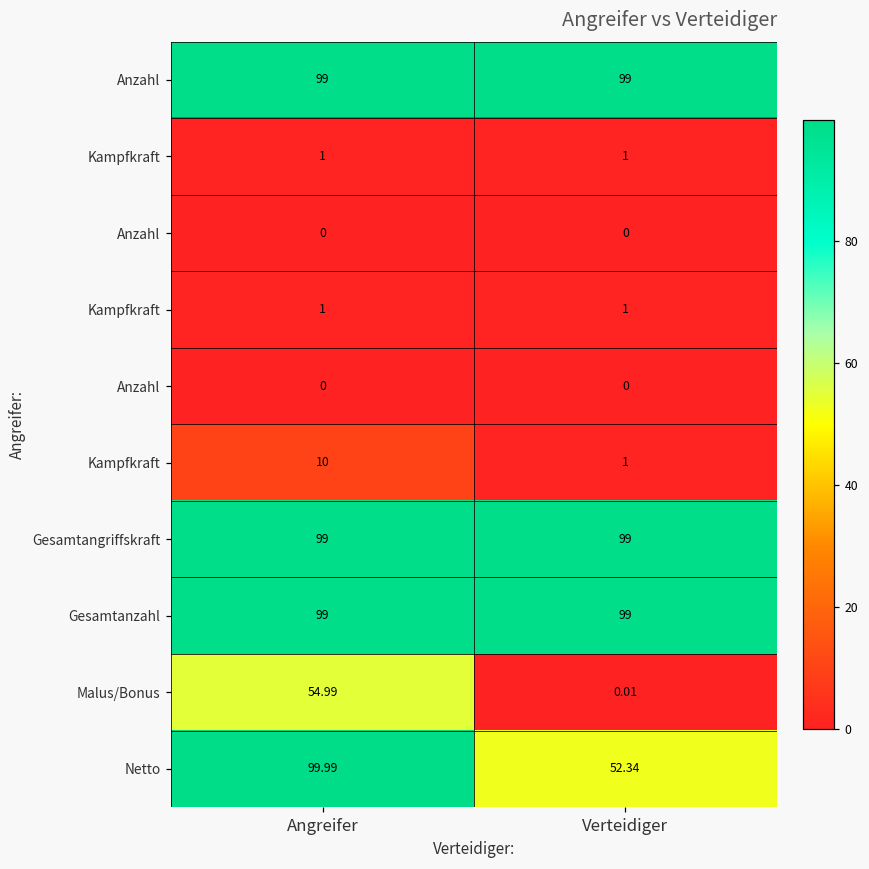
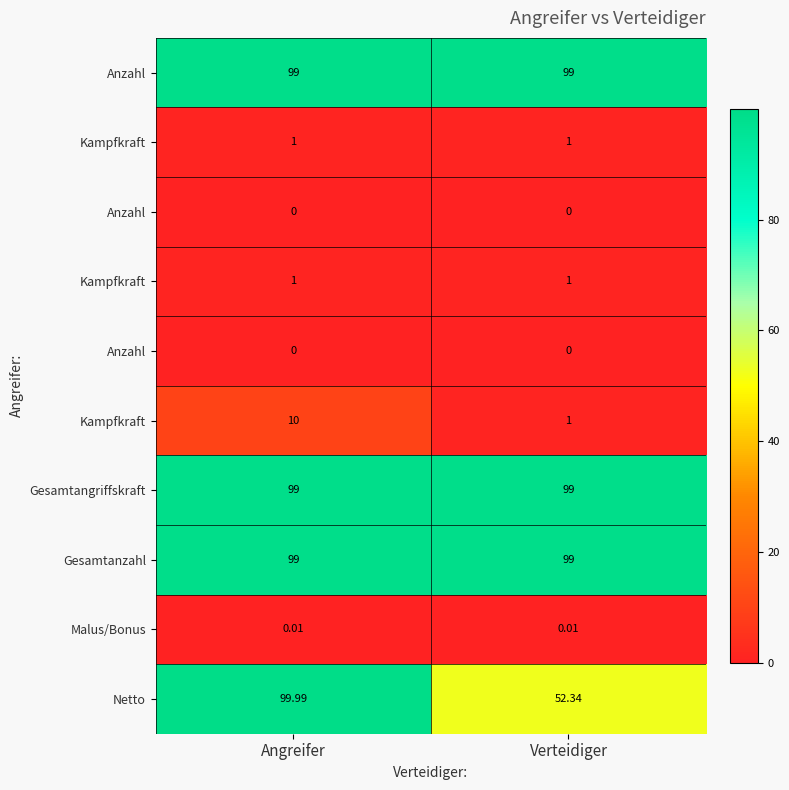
  {
    "Gesamtangriffskraft": {
      "Angreifer": 99,
      "Verteidiger": 99
    },
    "Gesamtanzahl": {
      "Angreifer": 99,
      "Verteidiger": 99
    },
    "Malus/Bonus": {
-     "Angreifer": 54.99,
+     "Angreifer": 0.01,
      "Verteidiger": 0.01
    },
    "Netto": {
      "Angreifer": 99.99,
      "Verteidiger": 52.34
    }
  }
